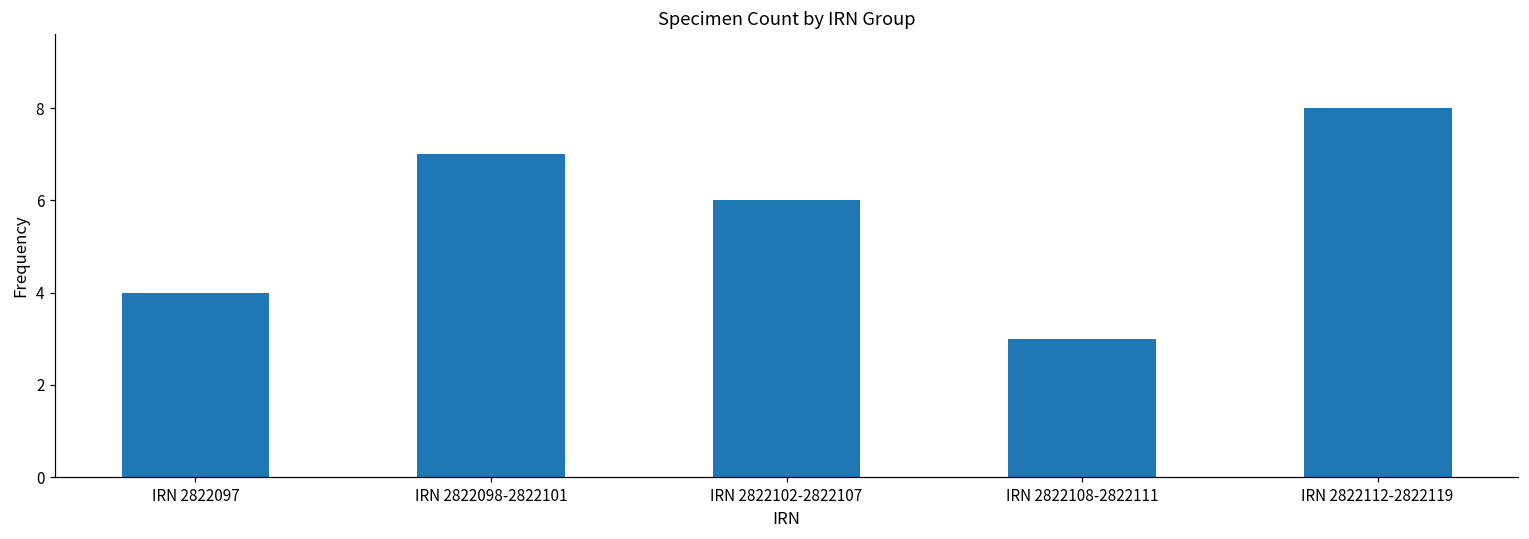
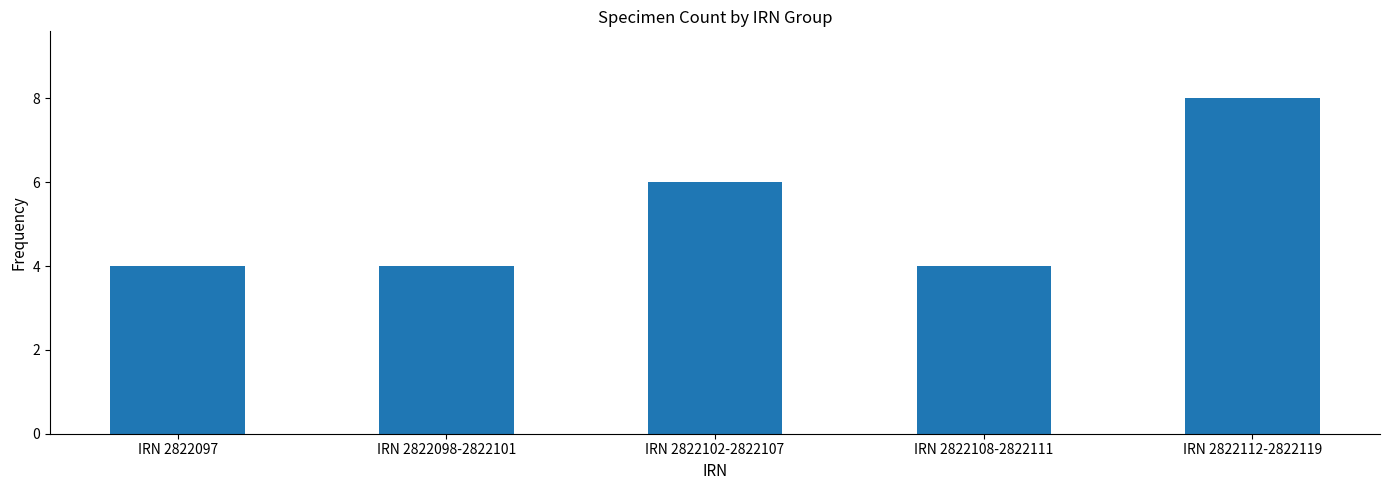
  {
    "IRN 2822097": 4,
-   "IRN 2822098-2822101": 7,
+   "IRN 2822098-2822101": 4,
    "IRN 2822102-2822107": 6,
-   "IRN 2822108-2822111": 3,
+   "IRN 2822108-2822111": 4,
    "IRN 2822112-2822119": 8
  }
